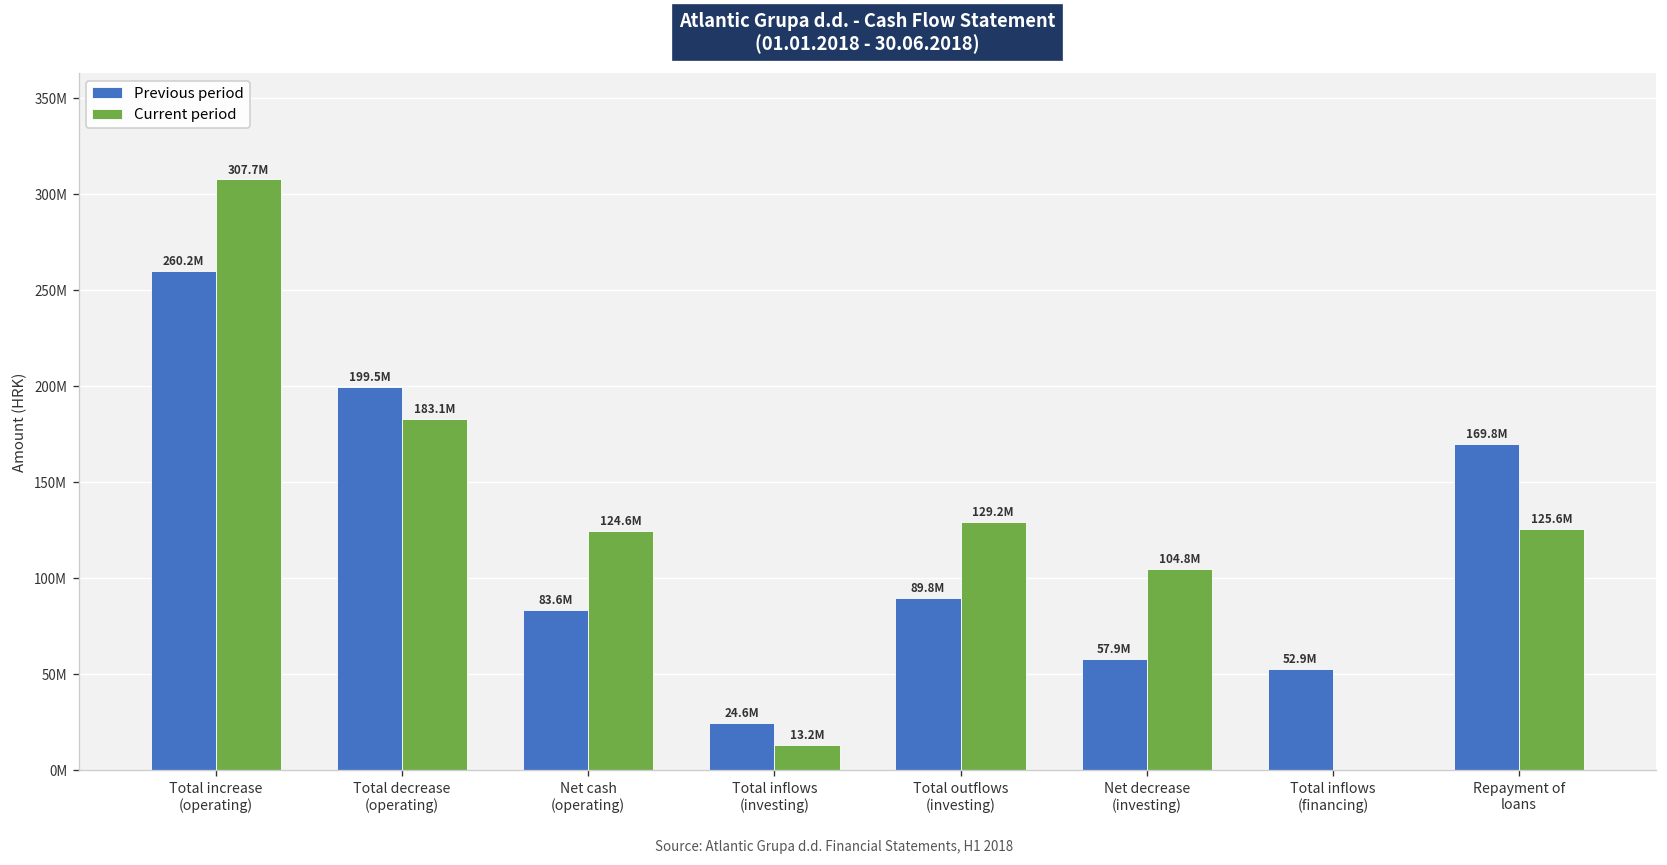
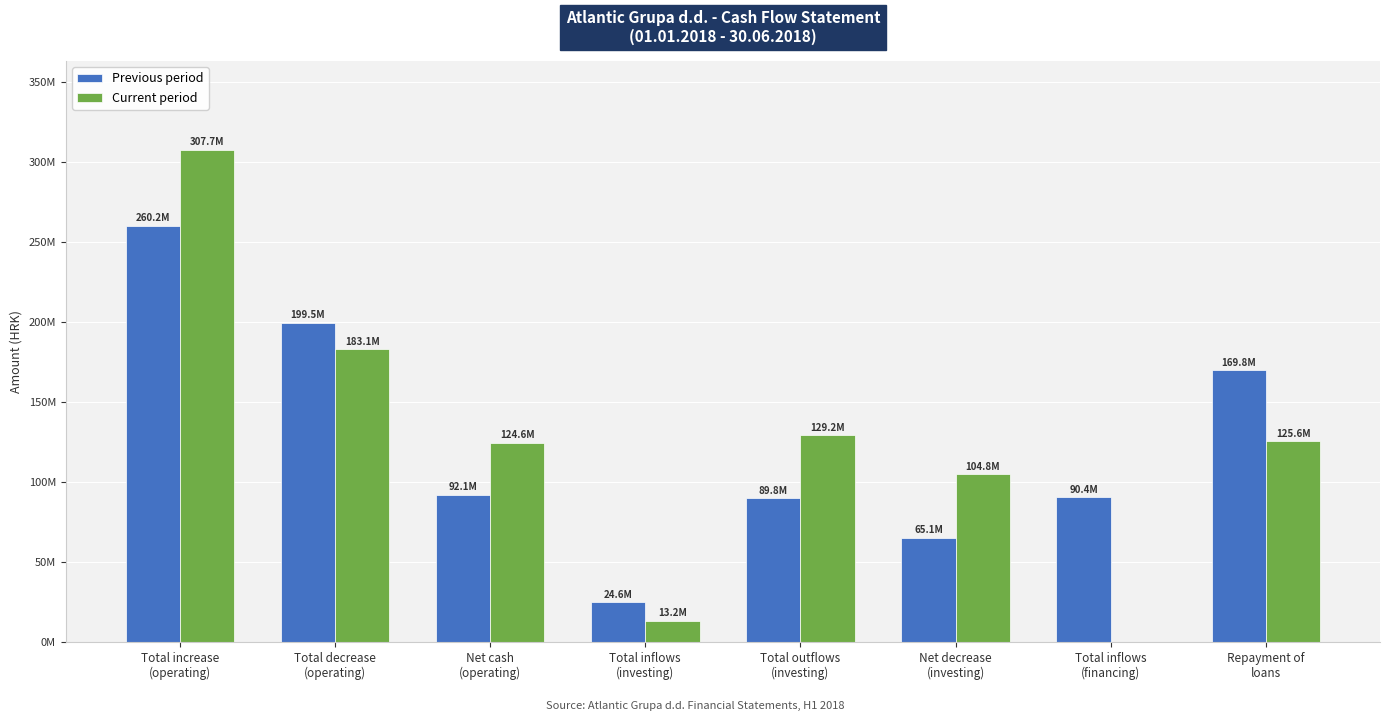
  {
    "Previous period": {
      "Total increase (operating)": "260.2M",
      "Total decrease (operating)": "199.5M",
-     "Net cash (operating)": "83.6M",
+     "Net cash (operating)": "92.1M",
      "Total inflows (investing)": "24.6M",
      "Total outflows (investing)": "89.8M",
-     "Net decrease (investing)": "57.9M",
-     "Total inflows (financing)": "52.9M",
+     "Net decrease (investing)": "65.1M",
+     "Total inflows (financing)": "90.4M",
      "Repayment of loans": "169.8M"
    },
    "Current period": {
      "Total increase (operating)": "307.7M",
      "Total decrease (operating)": "183.1M",
      "Net cash (operating)": "124.6M",
      "Total inflows (investing)": "13.2M",
      "Total outflows (investing)": "129.2M",
      "Net decrease (investing)": "104.8M",
      "Repayment of loans": "125.6M"
    }
  }
